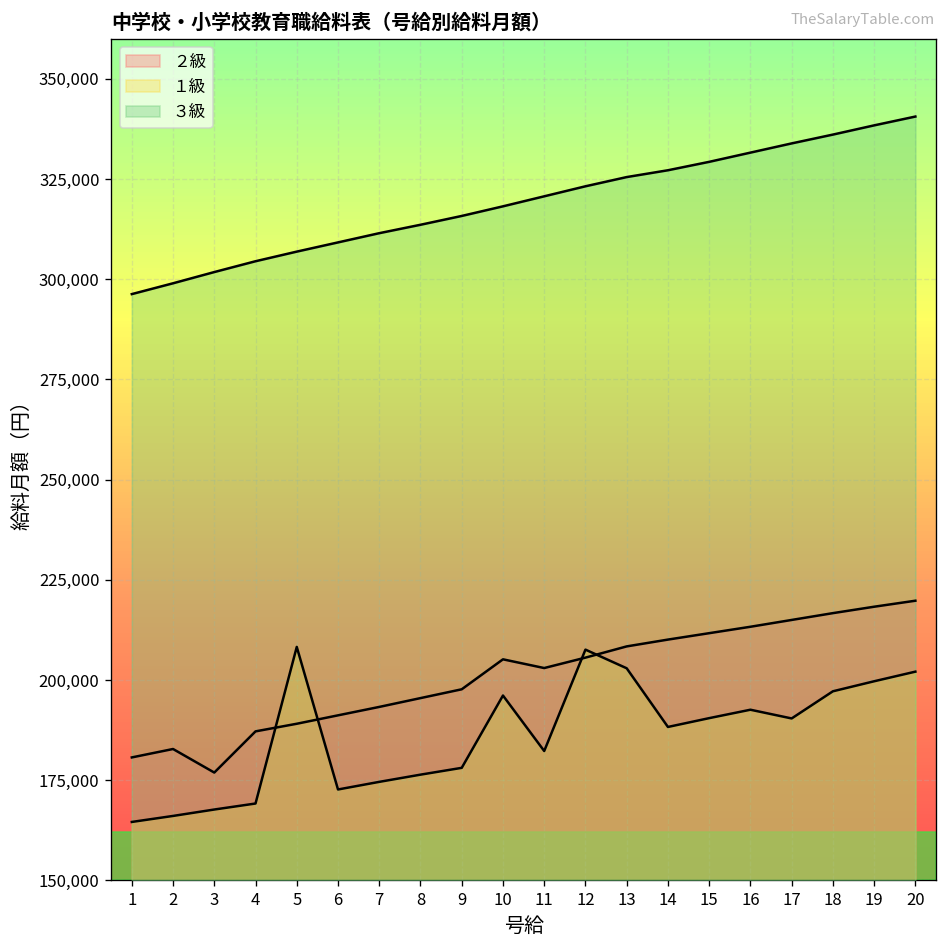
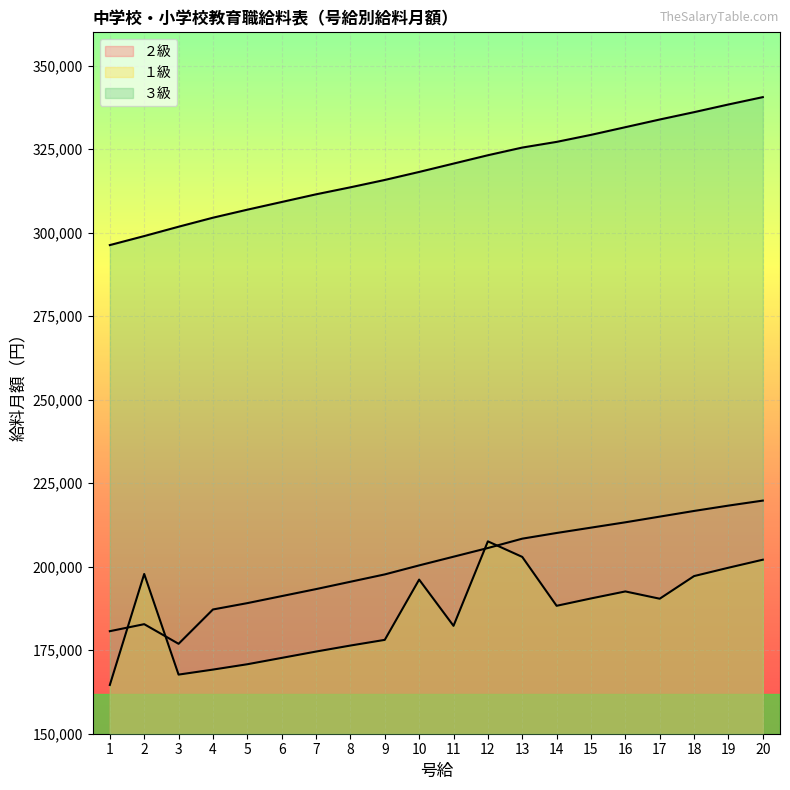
  {
    "２級": {
      "1": "181,000",
      "2": "183,000",
      "3": "177,000",
      "4": "187,000",
      "5": "189,000",
      "6": "191,000",
      "7": "193,000",
      "8": "196,000",
      "9": "198,000",
-     "10": "205,000",
+     "10": "200,000",
      "11": "203,000",
      "12": "206,000",
      "13": "208,000",
      "14": "210,000",
      "15": "212,000",
      "16": "213,000",
      "17": "215,000",
      "18": "217,000",
      "19": "218,000",
      "20": "220,000"
    },
    "１級": {
      "1": "165,000",
-     "2": "166,000",
+     "2": "198,000",
      "3": "168,000",
      "4": "169,000",
-     "5": "208,000",
+     "5": "171,000",
      "6": "173,000",
      "7": "175,000",
      "8": "176,000",
      "9": "178,000",
      "10": "196,000",
      "11": "182,000",
      "12": "208,000",
      "13": "203,000",
      "14": "188,000",
      "15": "191,000",
      "16": "193,000",
      "17": "190,000",
      "18": "197,000",
      "19": "200,000",
      "20": "202,000"
    },
    "３級": {
      "1": "296,000",
      "2": "299,000",
      "3": "302,000",
      "4": "305,000",
      "5": "307,000",
      "6": "309,000",
      "7": "312,000",
      "8": "314,000",
      "9": "316,000",
      "10": "318,000",
      "11": "321,000",
      "12": "323,000",
      "13": "326,000",
      "14": "327,000",
      "15": "329,000",
      "16": "332,000",
      "17": "334,000",
      "18": "336,000",
      "19": "338,000",
      "20": "341,000"
    }
  }
